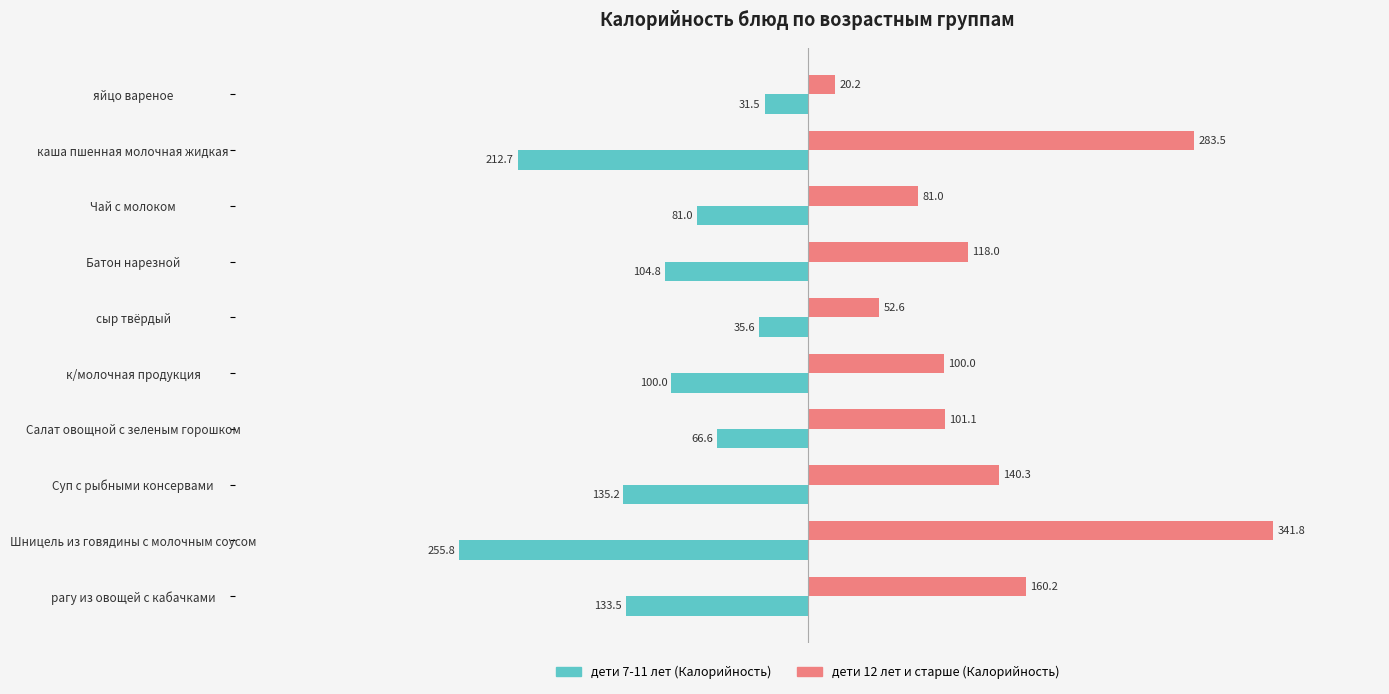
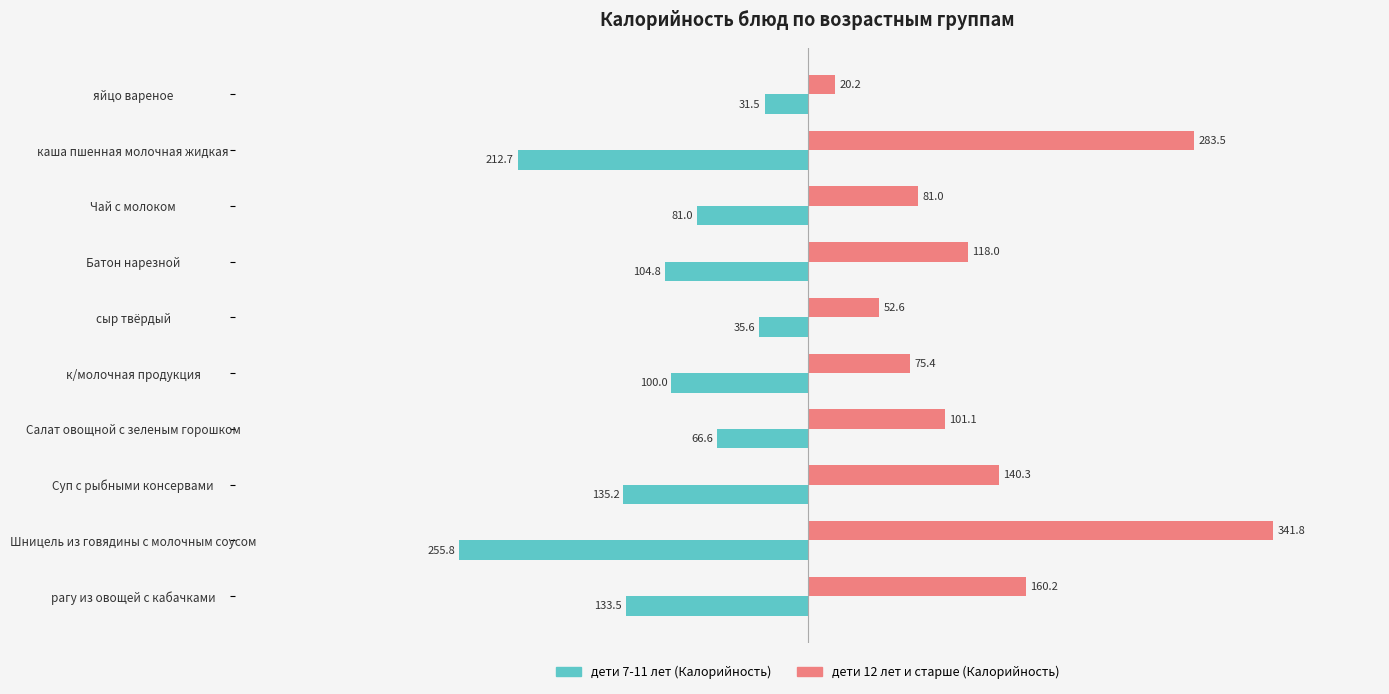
  {
    "дети 12 лет и старше (Калорийность)": {
      "яйцо вареное": 20.2,
      "каша пшенная молочная жидкая": 283.5,
      "Чай с молоком": 81.0,
      "Батон нарезной": 118.0,
      "сыр твёрдый": 52.6,
-     "к/молочная продукция": 100.0,
+     "к/молочная продукция": 75.4,
      "Салат овощной с зеленым горошком": 101.1,
      "Суп с рыбными консервами": 140.3,
      "Шницель из говядины с молочным соусом": 341.8,
      "рагу из овощей с кабачками": 160.2
    }
  }
